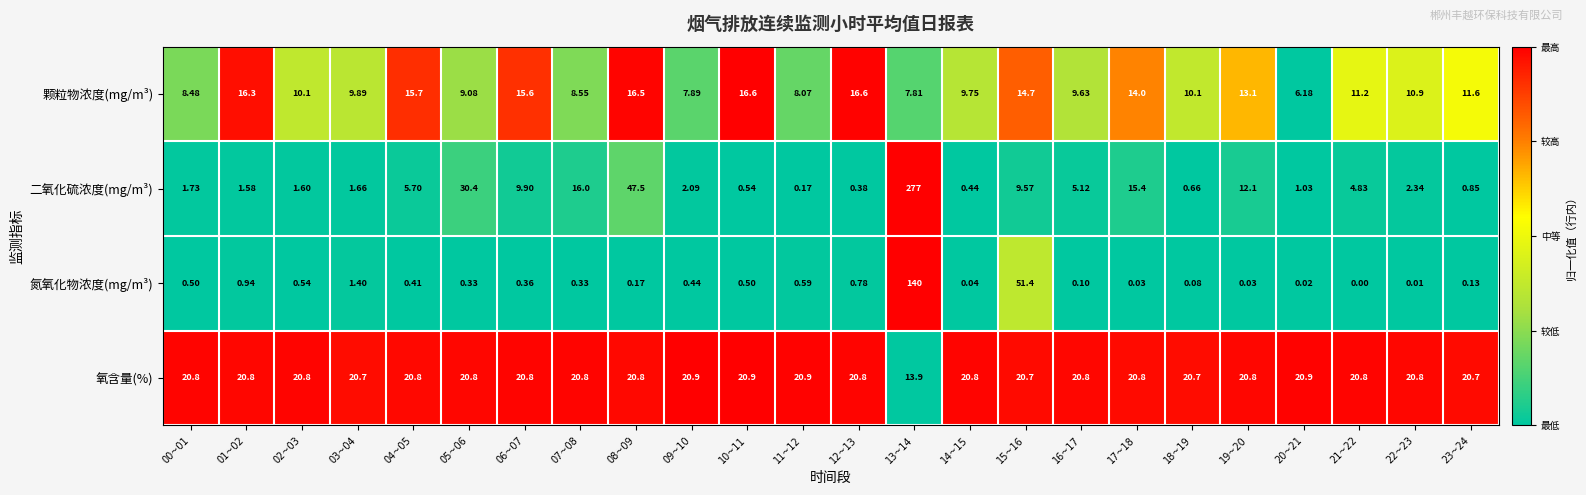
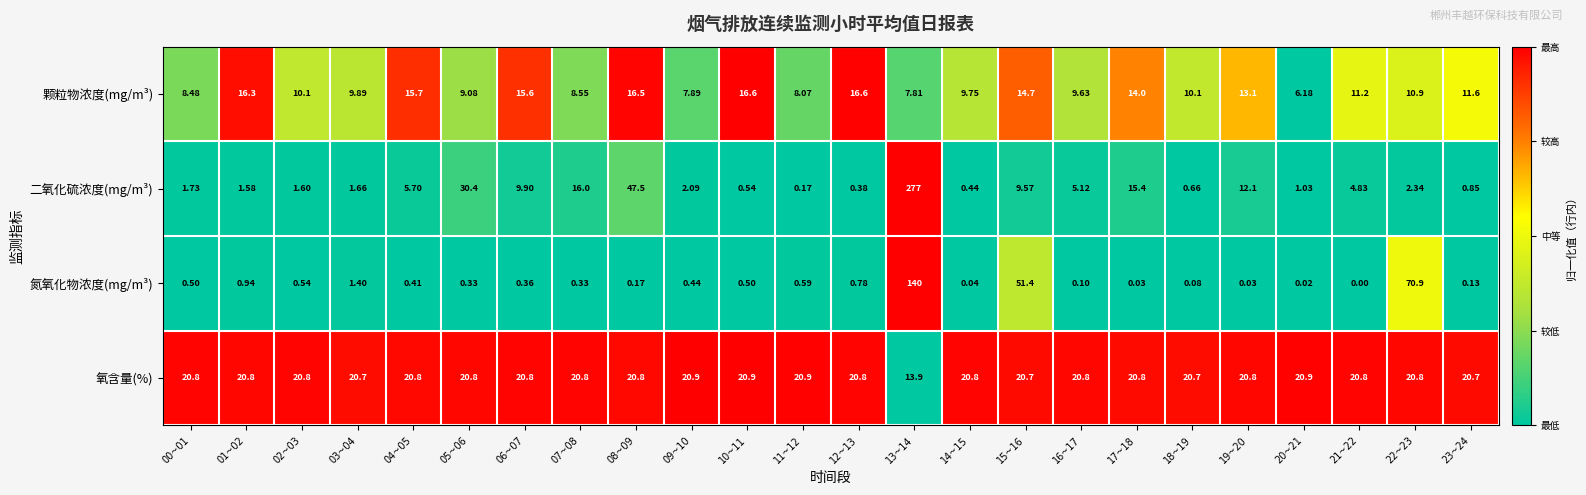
  {
    "颗粒物浓度(mg/m³)": {
      "00~01": 8.48,
      "01~02": 16.3,
      "02~03": 10.1,
      "03~04": 9.89,
      "04~05": 15.7,
      "05~06": 9.08,
      "06~07": 15.6,
      "07~08": 8.55,
      "08~09": 16.5,
      "09~10": 7.89,
      "10~11": 16.6,
      "11~12": 8.07,
      "12~13": 16.6,
      "13~14": 7.81,
      "14~15": 9.75,
      "15~16": 14.7,
      "16~17": 9.63,
      "17~18": 14.0,
      "18~19": 10.1,
      "19~20": 13.1,
      "20~21": 6.18,
      "21~22": 11.2,
      "22~23": 10.9,
      "23~24": 11.6
    },
    "二氧化硫浓度(mg/m³)": {
      "00~01": 1.73,
      "01~02": 1.58,
      "02~03": 1.60,
      "03~04": 1.66,
      "04~05": 5.70,
      "05~06": 30.4,
      "06~07": 9.90,
      "07~08": 16.0,
      "08~09": 47.5,
      "09~10": 2.09,
      "10~11": 0.54,
      "11~12": 0.17,
      "12~13": 0.38,
      "13~14": 277,
      "14~15": 0.44,
      "15~16": 9.57,
      "16~17": 5.12,
      "17~18": 15.4,
      "18~19": 0.66,
      "19~20": 12.1,
      "20~21": 1.03,
      "21~22": 4.83,
      "22~23": 2.34,
      "23~24": 0.85
    },
    "氮氧化物浓度(mg/m³)": {
      "00~01": 0.50,
      "01~02": 0.94,
      "02~03": 0.54,
      "03~04": 1.40,
      "04~05": 0.41,
      "05~06": 0.33,
      "06~07": 0.36,
      "07~08": 0.33,
      "08~09": 0.17,
      "09~10": 0.44,
      "10~11": 0.50,
      "11~12": 0.59,
      "12~13": 0.78,
      "13~14": 140,
      "14~15": 0.04,
      "15~16": 51.4,
      "16~17": 0.10,
      "17~18": 0.03,
      "18~19": 0.08,
      "19~20": 0.03,
      "20~21": 0.02,
      "21~22": 0.00,
-     "22~23": 0.01,
+     "22~23": 70.9,
      "23~24": 0.13
    },
    "氧含量(%)": {
      "00~01": 20.8,
      "01~02": 20.8,
      "02~03": 20.8,
      "03~04": 20.7,
      "04~05": 20.8,
      "05~06": 20.8,
      "06~07": 20.8,
      "07~08": 20.8,
      "08~09": 20.8,
      "09~10": 20.9,
      "10~11": 20.9,
      "11~12": 20.9,
      "12~13": 20.8,
      "13~14": 13.9,
      "14~15": 20.8,
      "15~16": 20.7,
      "16~17": 20.8,
      "17~18": 20.8,
      "18~19": 20.7,
      "19~20": 20.8,
      "20~21": 20.9,
      "21~22": 20.8,
      "22~23": 20.8,
      "23~24": 20.7
    }
  }
